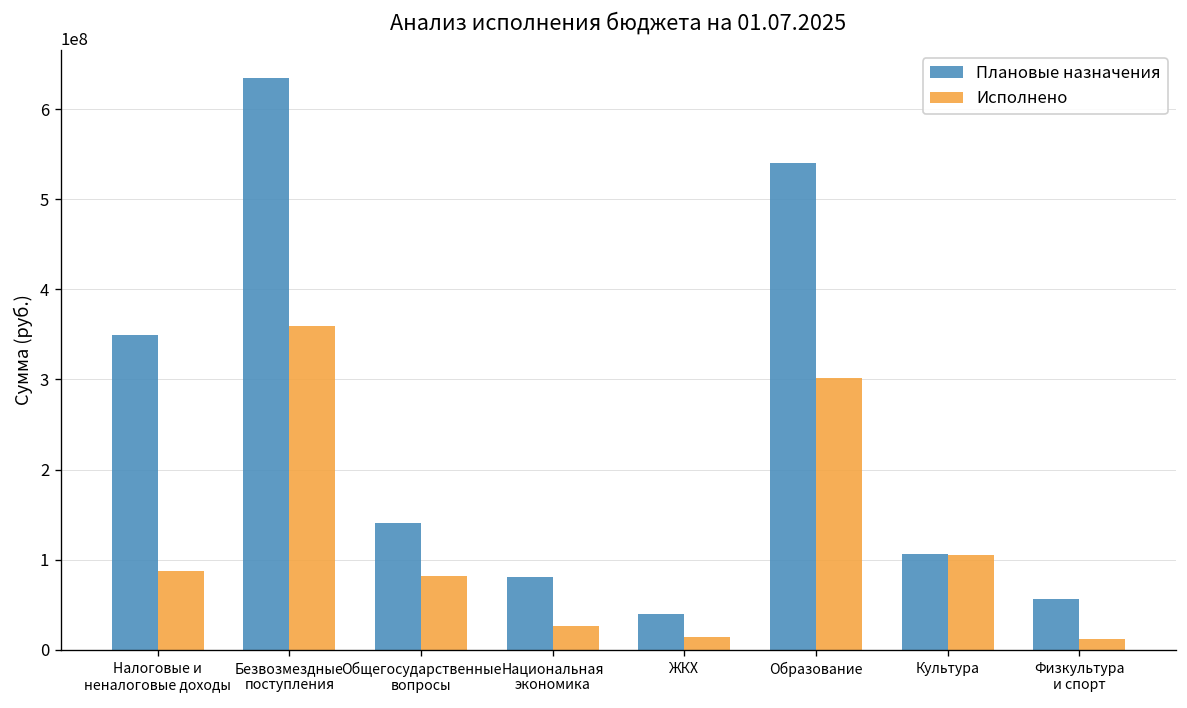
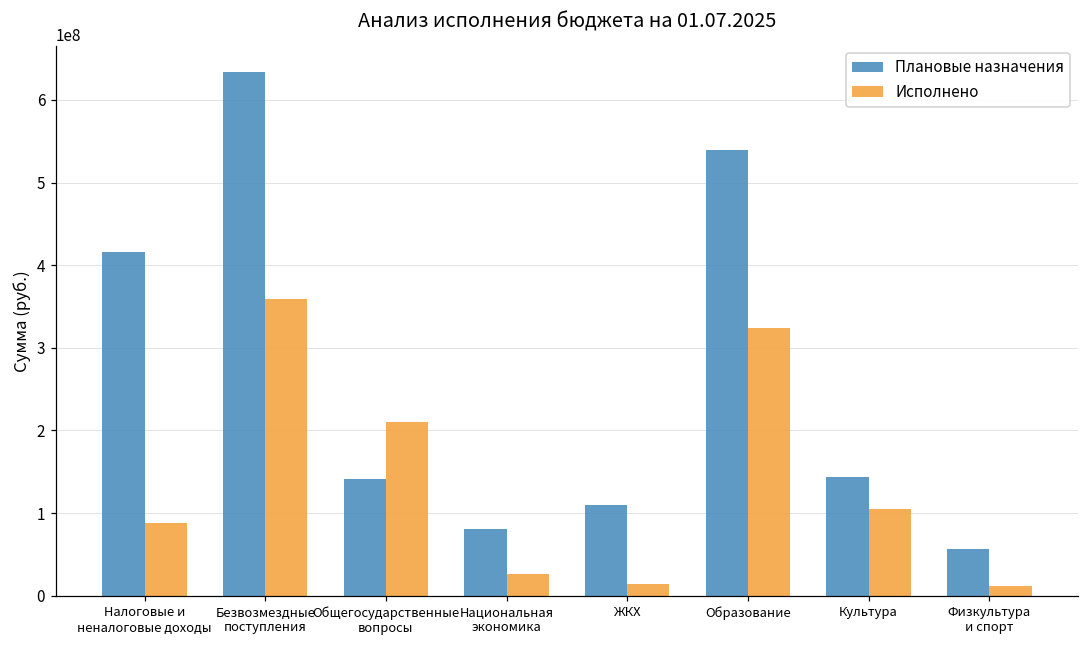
  {
    "Плановые назначения": {
-     "Налоговые и неналоговые доходы": 350000000,
+     "Налоговые и неналоговые доходы": 420000000,
      "Безвозмездные поступления": 630000000,
      "Общегосударственные вопросы": 140000000,
      "Национальная экономика": 80000000,
-     "ЖКХ": 40000000,
+     "ЖКХ": 110000000,
      "Образование": 540000000,
-     "Культура": 110000000,
+     "Культура": 140000000,
      "Физкультура и спорт": 60000000
    },
    "Исполнено": {
      "Налоговые и неналоговые доходы": 90000000,
      "Безвозмездные поступления": 360000000,
-     "Общегосударственные вопросы": 80000000,
+     "Общегосударственные вопросы": 210000000,
      "Национальная экономика": 30000000,
      "ЖКХ": 10000000,
-     "Образование": 300000000,
+     "Образование": 320000000,
      "Культура": 110000000,
      "Физкультура и спорт": 10000000
    }
  }
